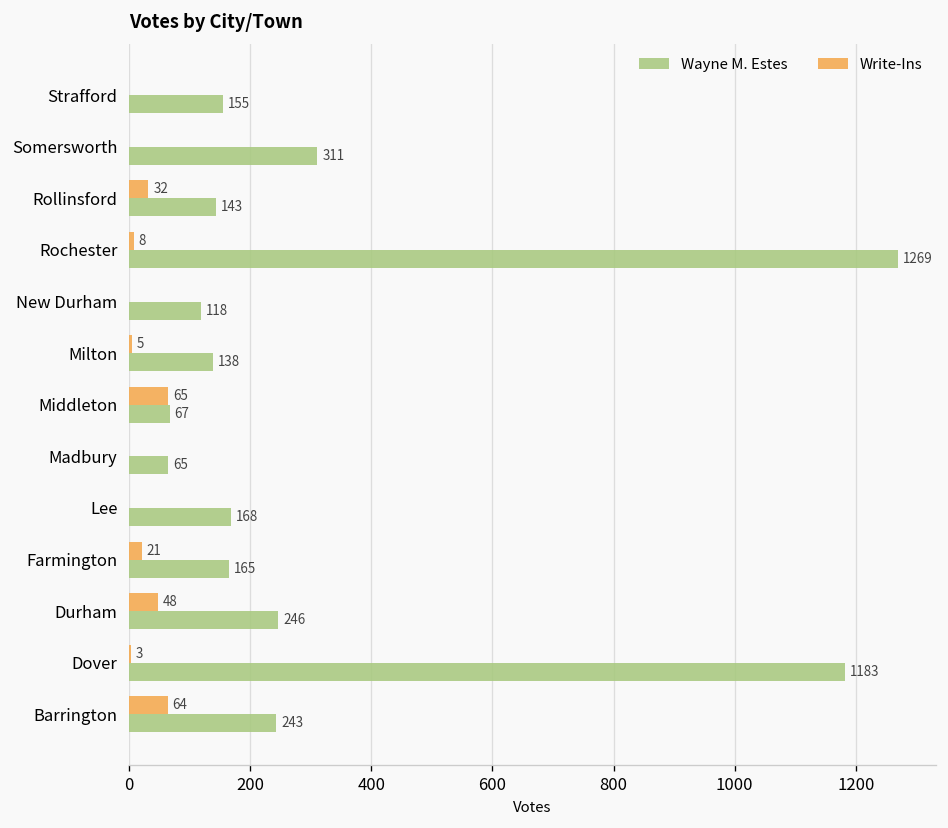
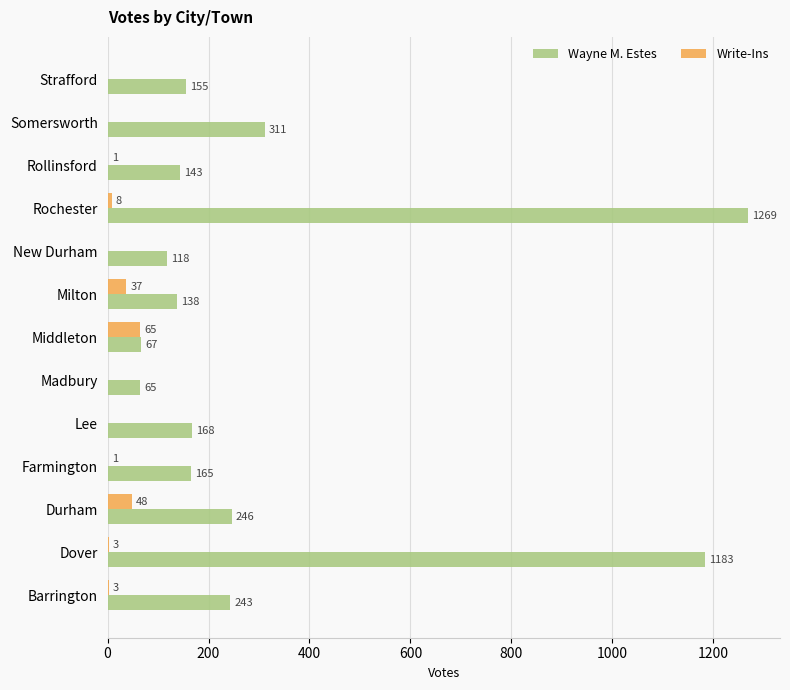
  {
    "Wayne M. Estes": {
      "Strafford": 155,
      "Somersworth": 311,
      "Rollinsford": 143,
      "Rochester": 1269,
      "New Durham": 118,
      "Milton": 138,
      "Middleton": 67,
      "Madbury": 65,
      "Lee": 168,
      "Farmington": 165,
      "Durham": 246,
      "Dover": 1183,
      "Barrington": 243
    },
    "Write-Ins": {
-     "Rollinsford": 32,
+     "Rollinsford": 1,
      "Rochester": 8,
-     "Milton": 5,
+     "Milton": 37,
      "Middleton": 65,
-     "Farmington": 21,
+     "Farmington": 1,
      "Durham": 48,
      "Dover": 3,
-     "Barrington": 64
+     "Barrington": 3
    }
  }
